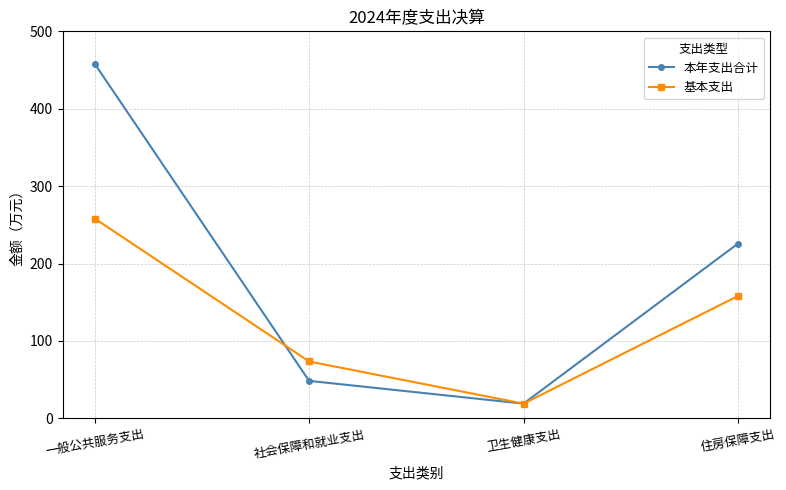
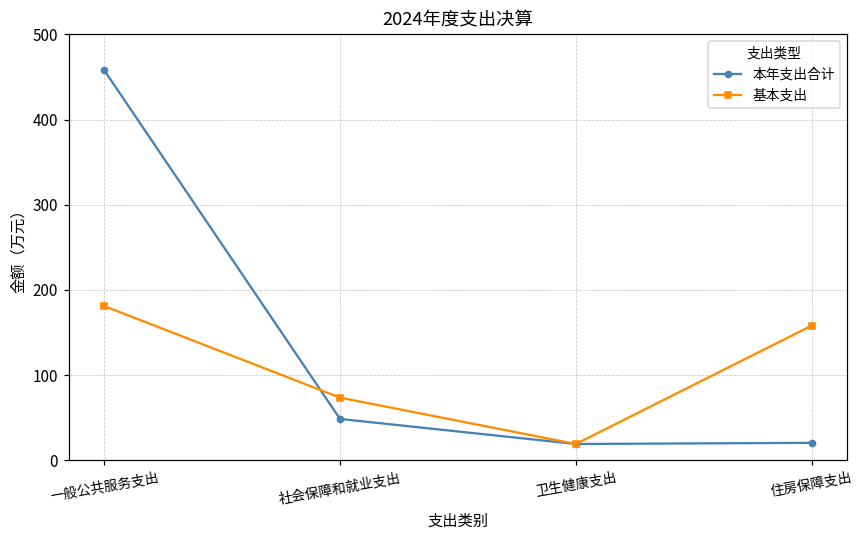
  {
    "本年支出合计": {
      "一般公共服务支出": 460,
      "社会保障和就业支出": 50,
-     "住房保障支出": 230
+     "住房保障支出": 20
    },
    "基本支出": {
-     "一般公共服务支出": 260,
+     "一般公共服务支出": 180,
      "社会保障和就业支出": 70,
      "住房保障支出": 160
    }
  }
